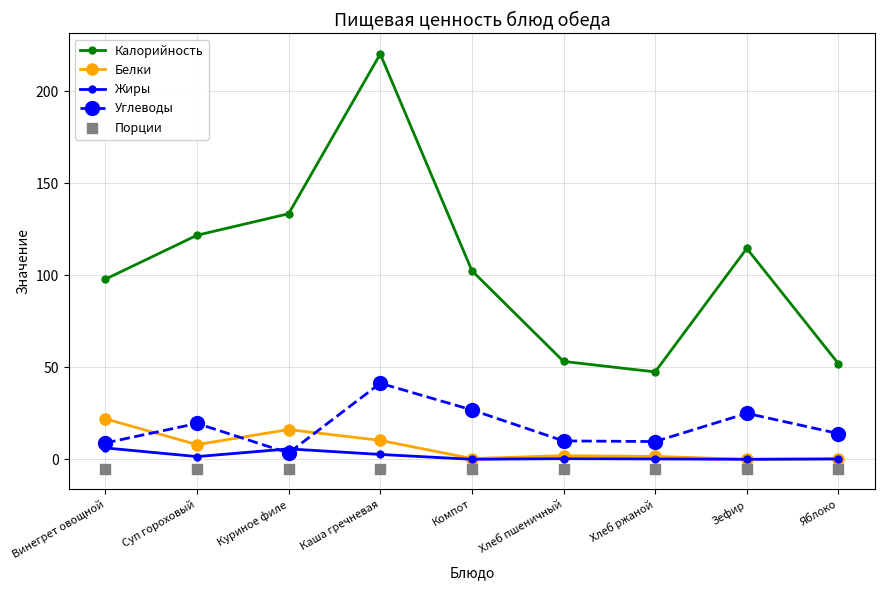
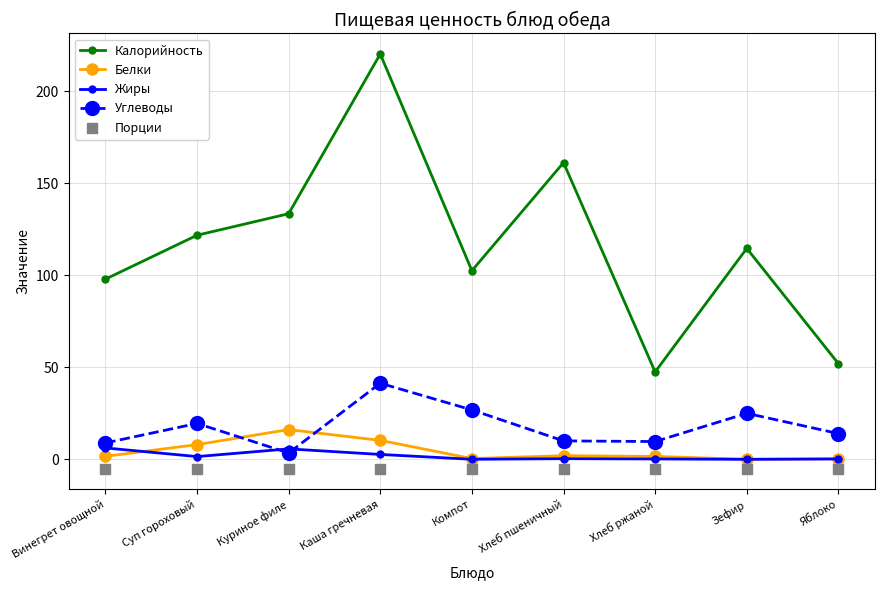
  {
    "Калорийность": {
      "Винегрет овощной": 98,
      "Суп гороховый": 122,
      "Куриное филе": 133,
      "Каша гречневая": 220,
      "Компот": 103,
-     "Хлеб пшеничный": 53,
+     "Хлеб пшеничный": 161,
      "Хлеб ржаной": 48,
      "Зефир": 115,
      "Яблоко": 52
    },
    "Белки": {
-     "Винегрет овощной": 22,
+     "Винегрет овощной": 2,
      "Суп гороховый": 8,
      "Куриное филе": 16,
      "Каша гречневая": 10,
      "Хлеб пшеничный": 2,
      "Хлеб ржаной": 2
    }
  }
